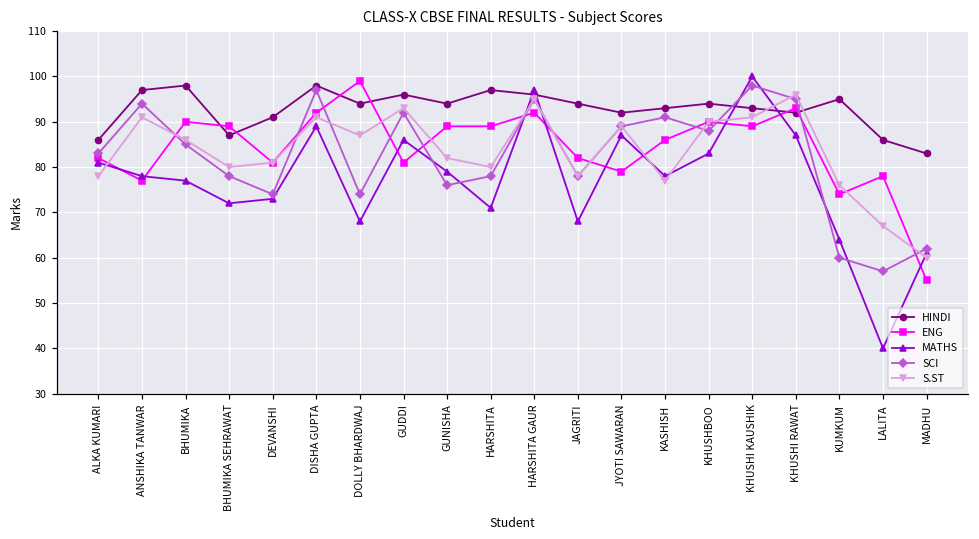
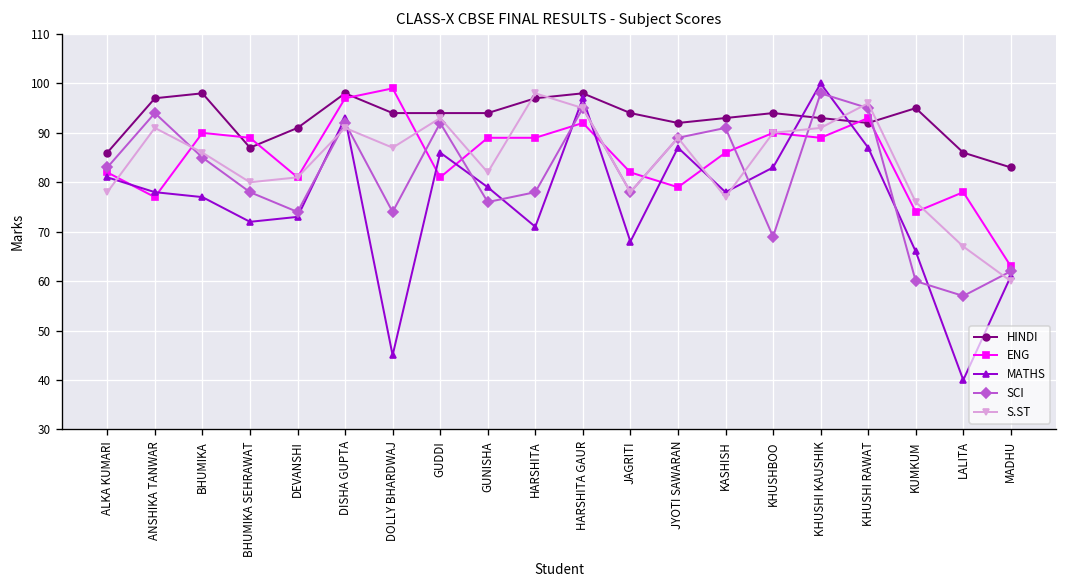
  {
    "HINDI": {
      "ALKA KUMARI": 86,
      "ANSHIKA TANWAR": 97,
      "BHUMIKA": 98,
      "BHUMIKA SEHRAWAT": 87,
      "DEVANSHI": 91,
      "DISHA GUPTA": 98,
      "DOLLY BHARDWAJ": 94,
-     "GUDDI": 96,
+     "GUDDI": 94,
      "GUNISHA": 94,
      "HARSHITA": 97,
-     "HARSHITA GAUR": 96,
+     "HARSHITA GAUR": 98,
      "JAGRITI": 94,
      "JYOTI SAWARAN": 92,
      "KASHISH": 93,
      "KHUSHBOO": 94,
      "KHUSHI KAUSHIK": 93,
      "KHUSHI RAWAT": 92,
      "KUMKUM": 95,
      "LALITA": 86,
      "MADHU": 83
    },
    "ENG": {
      "ALKA KUMARI": 82,
      "ANSHIKA TANWAR": 77,
      "BHUMIKA": 90,
      "BHUMIKA SEHRAWAT": 89,
-     "DISHA GUPTA": 92,
+     "DISHA GUPTA": 97,
      "DOLLY BHARDWAJ": 99,
      "GUDDI": 81,
      "GUNISHA": 89,
      "HARSHITA": 89,
      "HARSHITA GAUR": 92,
      "JAGRITI": 82,
      "JYOTI SAWARAN": 79,
      "KASHISH": 86,
      "KHUSHI KAUSHIK": 89,
      "KHUSHI RAWAT": 93,
      "KUMKUM": 74,
      "LALITA": 78,
-     "MADHU": 55
+     "MADHU": 63
    },
    "MATHS": {
      "ALKA KUMARI": 81,
      "ANSHIKA TANWAR": 78,
      "BHUMIKA": 77,
      "BHUMIKA SEHRAWAT": 72,
      "DEVANSHI": 73,
-     "DISHA GUPTA": 89,
-     "DOLLY BHARDWAJ": 68,
+     "DISHA GUPTA": 93,
+     "DOLLY BHARDWAJ": 45,
      "GUDDI": 86,
      "GUNISHA": 79,
      "HARSHITA": 71,
      "HARSHITA GAUR": 97,
      "JAGRITI": 68,
      "JYOTI SAWARAN": 87,
      "KASHISH": 78,
      "KHUSHBOO": 83,
      "KHUSHI KAUSHIK": 100,
      "KHUSHI RAWAT": 87,
-     "KUMKUM": 64,
+     "KUMKUM": 66,
      "LALITA": 40,
      "MADHU": 61
    },
    "SCI": {
      "ALKA KUMARI": 83,
      "ANSHIKA TANWAR": 94,
      "BHUMIKA": 85,
      "BHUMIKA SEHRAWAT": 78,
      "DEVANSHI": 74,
-     "DISHA GUPTA": 97,
+     "DISHA GUPTA": 92,
      "DOLLY BHARDWAJ": 74,
      "GUDDI": 92,
      "GUNISHA": 76,
      "HARSHITA": 78,
      "KASHISH": 91,
-     "KHUSHBOO": 88,
+     "KHUSHBOO": 69,
      "KHUSHI KAUSHIK": 98,
      "KHUSHI RAWAT": 95,
      "KUMKUM": 60,
      "LALITA": 57,
      "MADHU": 62
    },
    "S.ST": {
      "ALKA KUMARI": 78,
      "ANSHIKA TANWAR": 91,
      "BHUMIKA": 86,
      "BHUMIKA SEHRAWAT": 80,
      "DISHA GUPTA": 91,
      "DOLLY BHARDWAJ": 87,
      "GUDDI": 93,
      "GUNISHA": 82,
-     "HARSHITA": 80,
+     "HARSHITA": 98,
      "KASHISH": 77,
      "KHUSHI KAUSHIK": 91,
      "KHUSHI RAWAT": 96,
      "KUMKUM": 76,
      "LALITA": 67,
      "MADHU": 60
    }
  }
